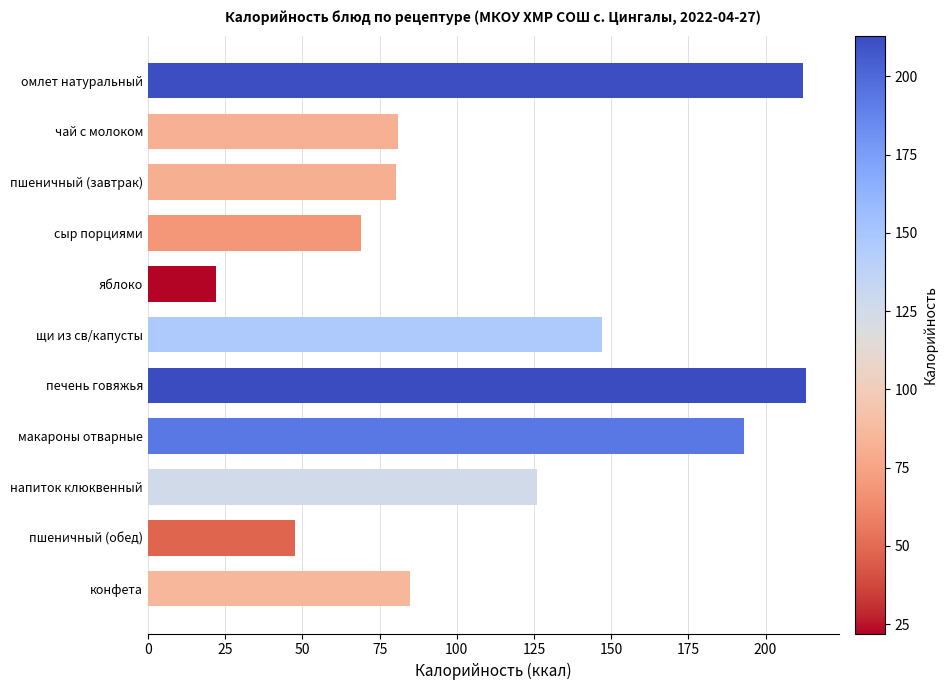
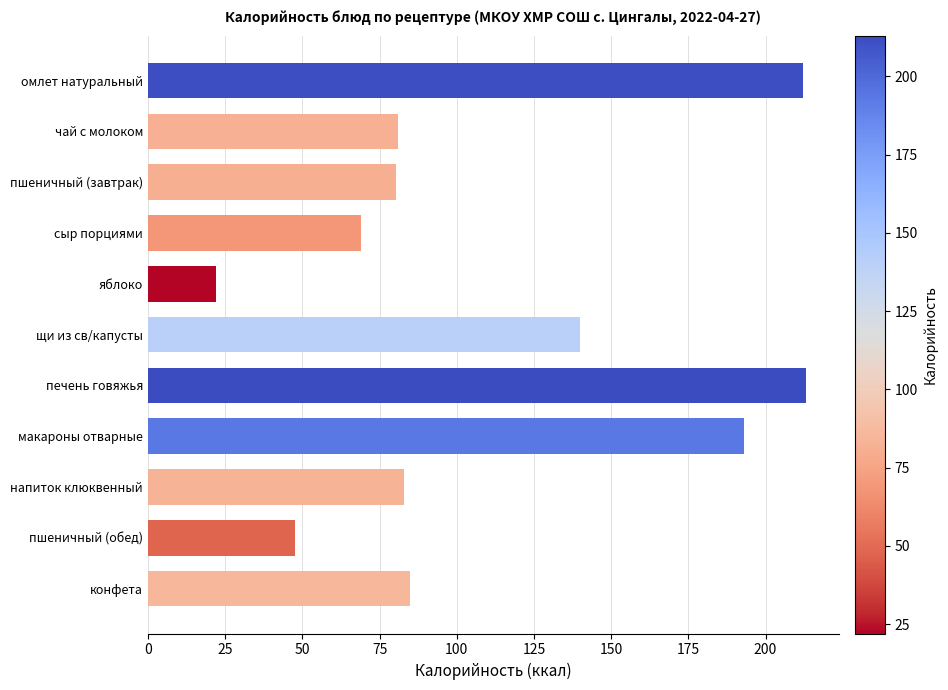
  {
    "омлет натуральный": 212,
    "чай с молоком": 81,
    "пшеничный (завтрак)": 80,
    "сыр порциями": 69,
    "яблоко": 22,
-   "щи из св/капусты": 147,
+   "щи из св/капусты": 140,
    "печень говяжья": 213,
    "макароны отварные": 193,
-   "напиток клюквенный": 126,
+   "напиток клюквенный": 83,
    "пшеничный (обед)": 48,
    "конфета": 85
  }
